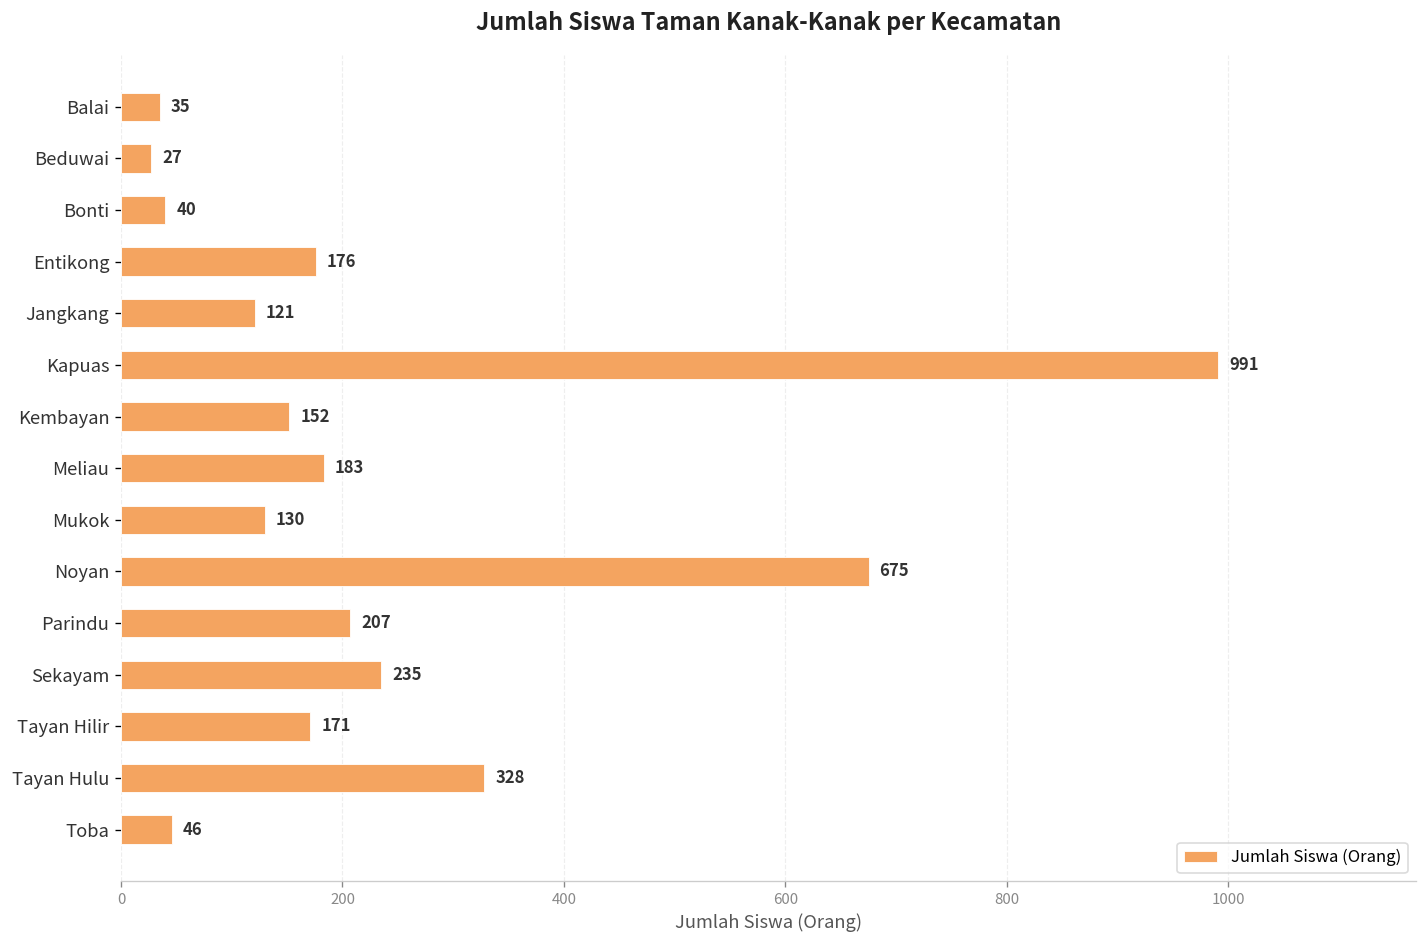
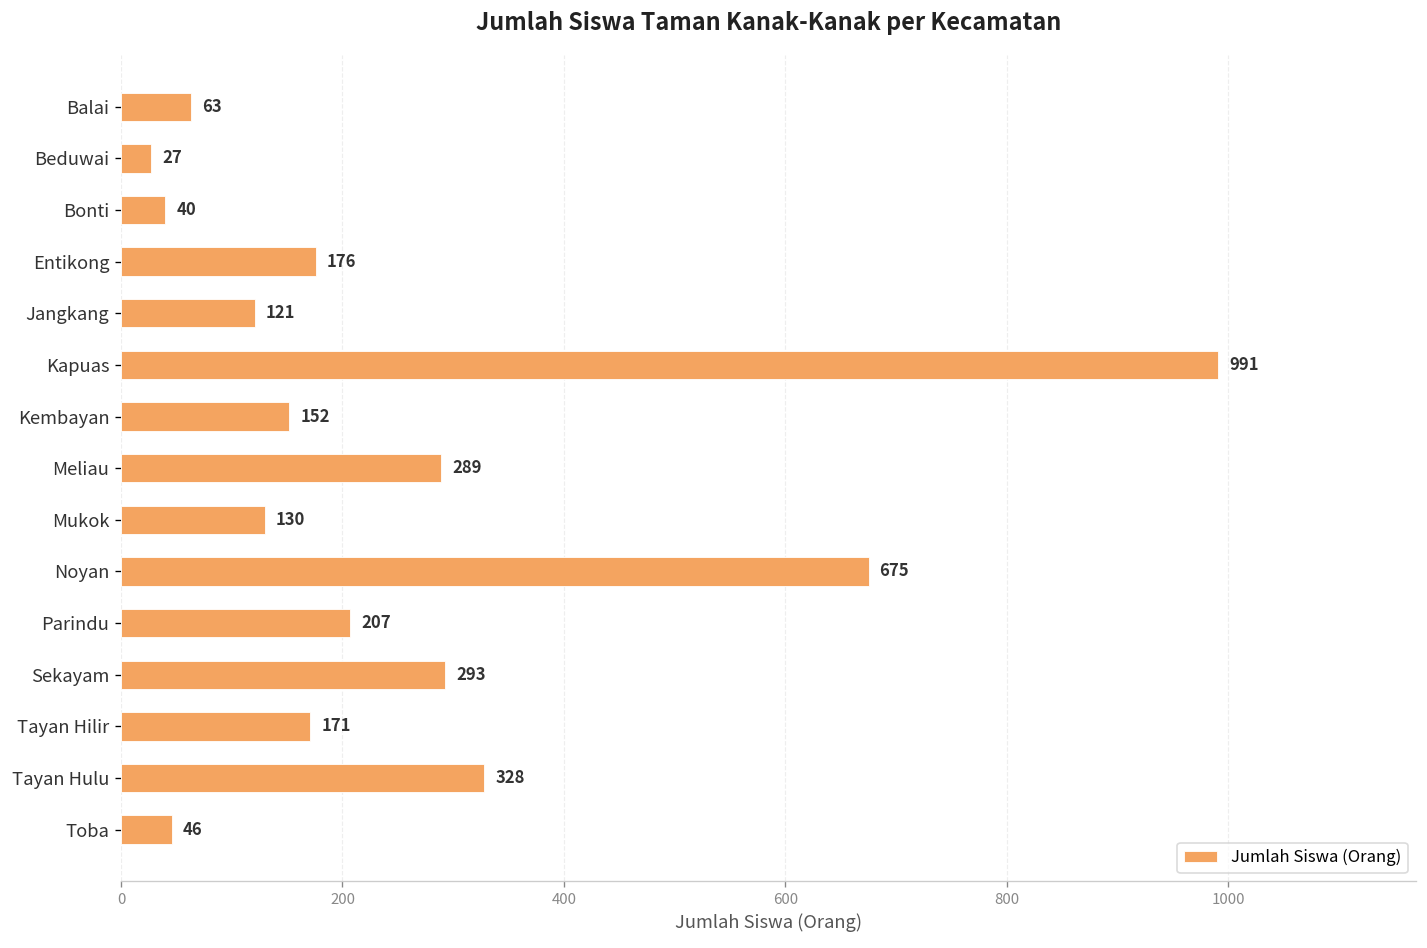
  {
-   "Balai": 35,
+   "Balai": 63,
    "Beduwai": 27,
    "Bonti": 40,
    "Entikong": 176,
    "Jangkang": 121,
    "Kapuas": 991,
    "Kembayan": 152,
-   "Meliau": 183,
+   "Meliau": 289,
    "Mukok": 130,
    "Noyan": 675,
    "Parindu": 207,
-   "Sekayam": 235,
+   "Sekayam": 293,
    "Tayan Hilir": 171,
    "Tayan Hulu": 328,
    "Toba": 46
  }
